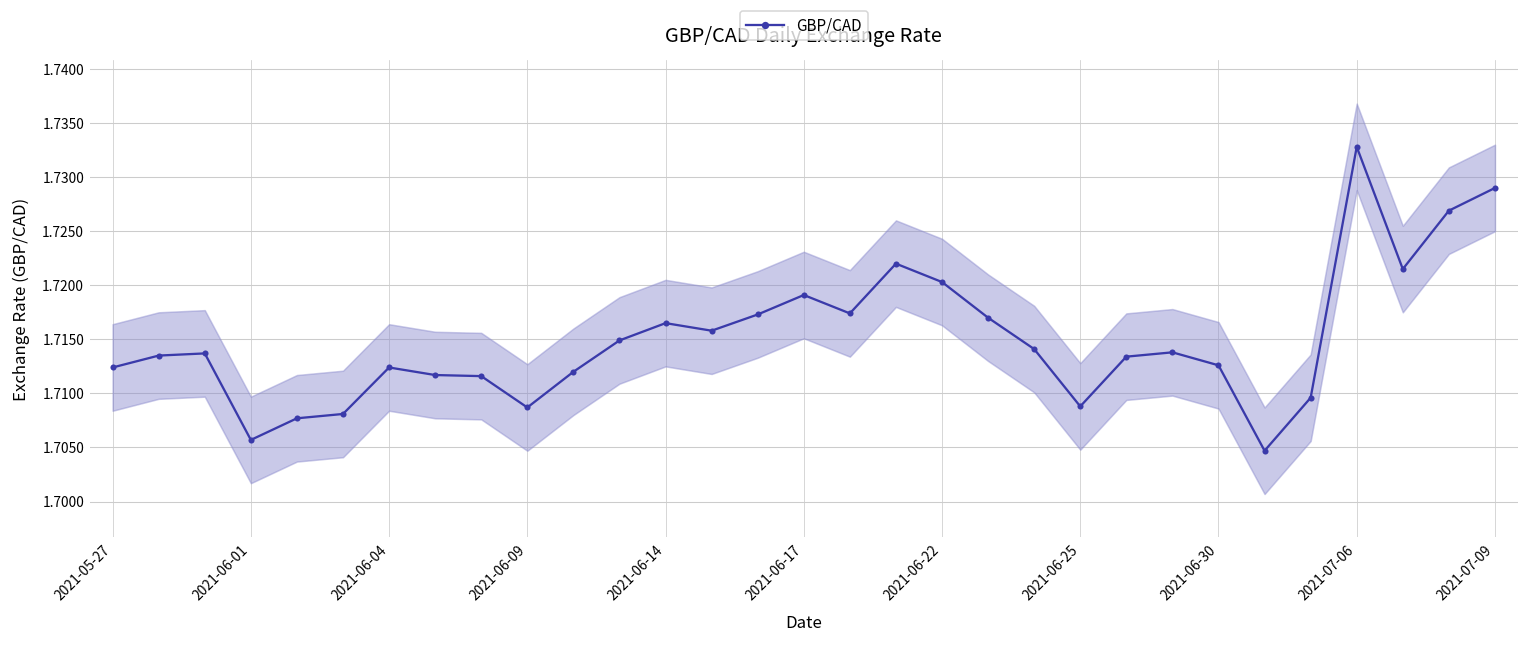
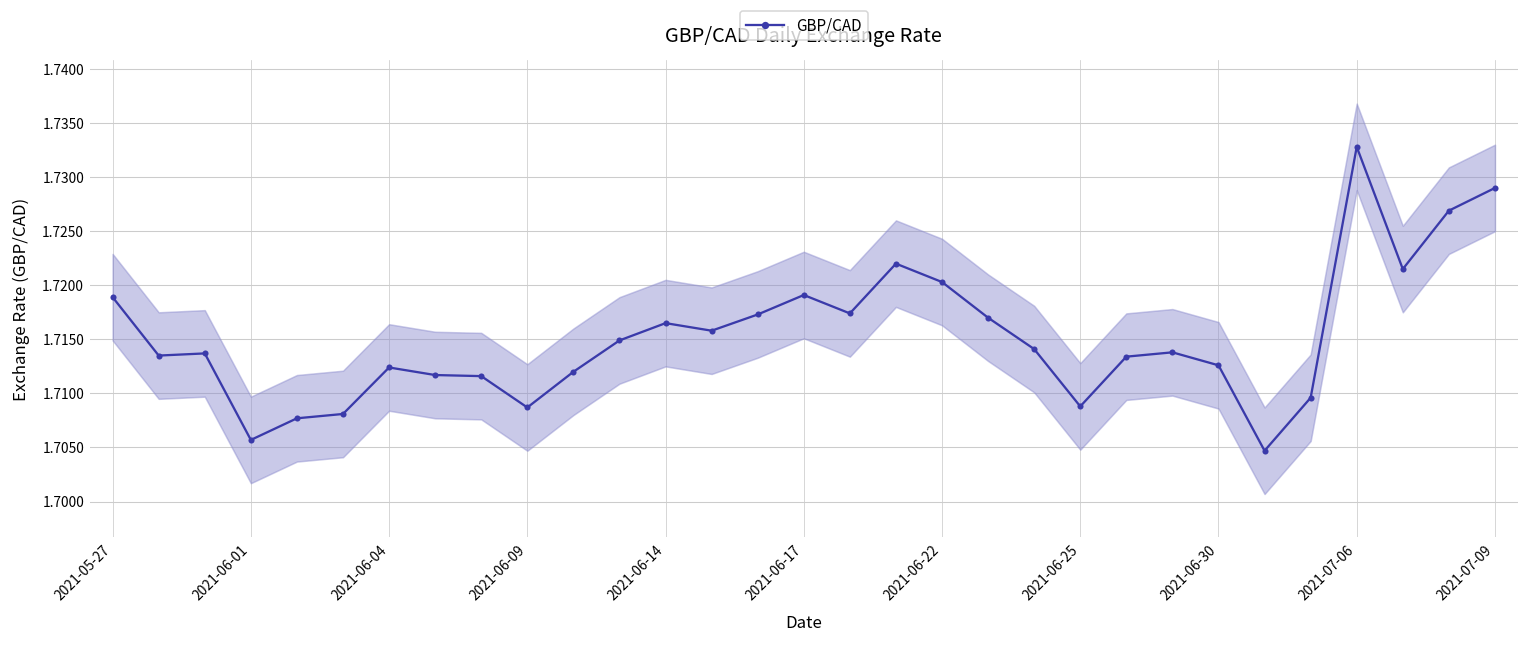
  {
    "GBP/CAD": {
-     "2021-05-27": 1.712,
+     "2021-05-27": 1.719,
      "2021-06-01": 1.706,
      "2021-06-04": 1.712,
      "2021-06-09": 1.709,
      "2021-06-14": 1.717,
      "2021-06-17": 1.719,
      "2021-06-22": 1.720,
      "2021-06-25": 1.709,
      "2021-06-30": 1.713,
      "2021-07-06": 1.733,
      "2021-07-09": 1.729
    }
  }
